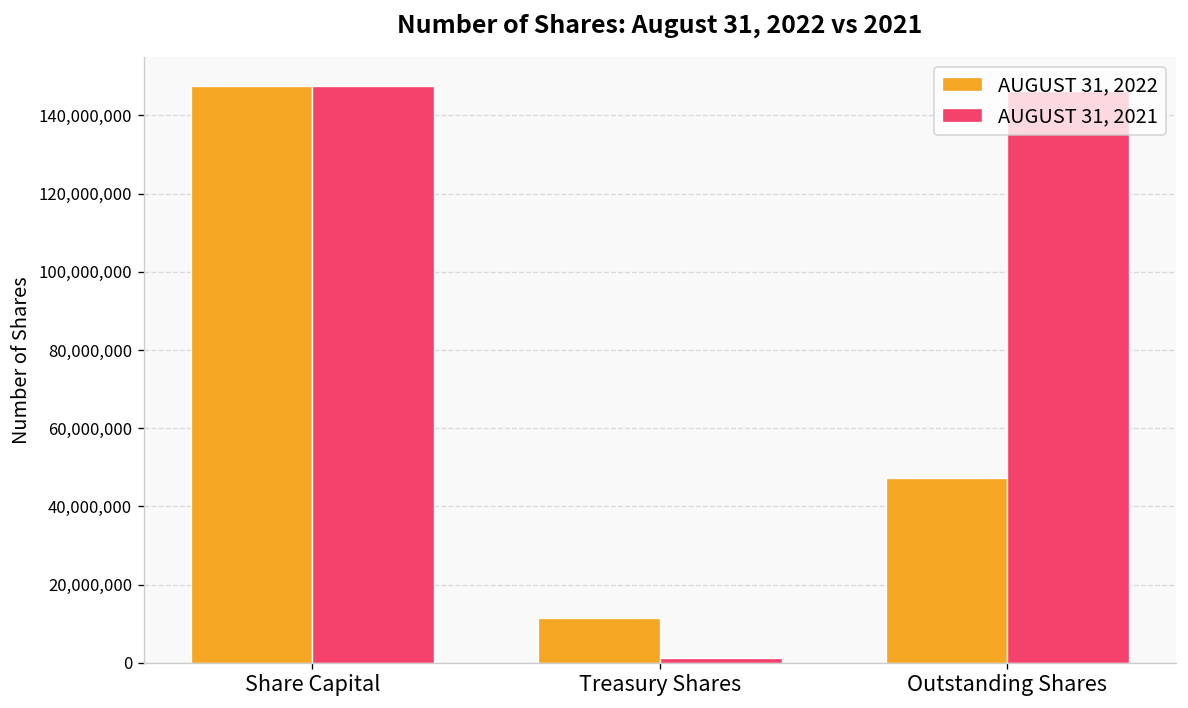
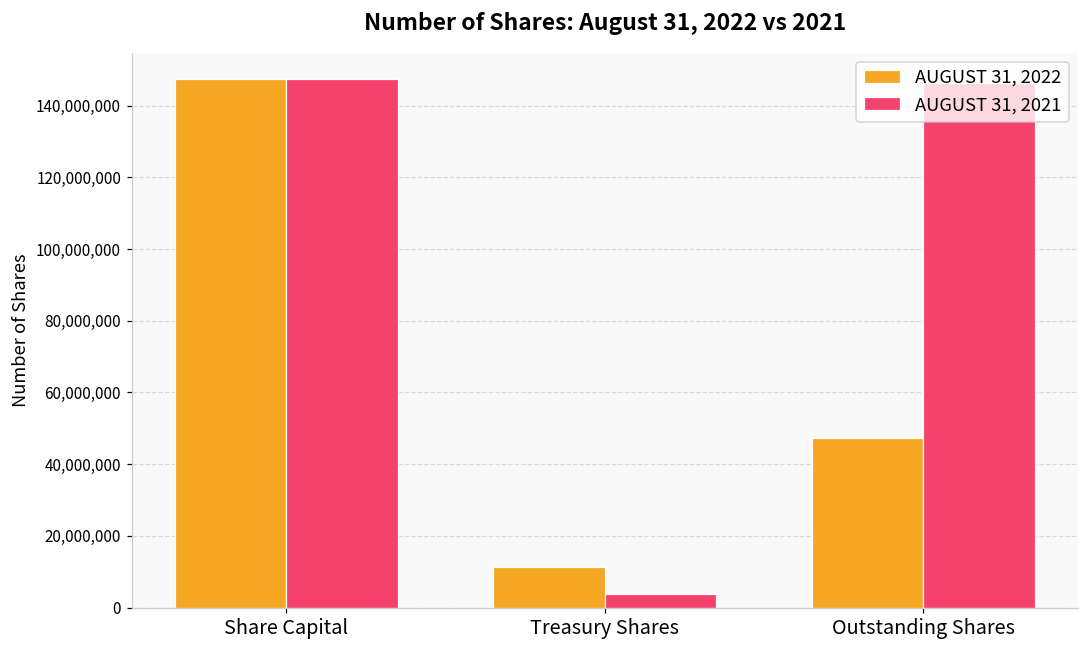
  {
    "AUGUST 31, 2022": {
      "Share Capital": "147,000,000",
      "Treasury Shares": "11,000,000",
      "Outstanding Shares": "47,000,000"
    },
    "AUGUST 31, 2021": {
      "Share Capital": "147,000,000",
-     "Treasury Shares": "1,000,000"
+     "Treasury Shares": "4,000,000"
    }
  }
